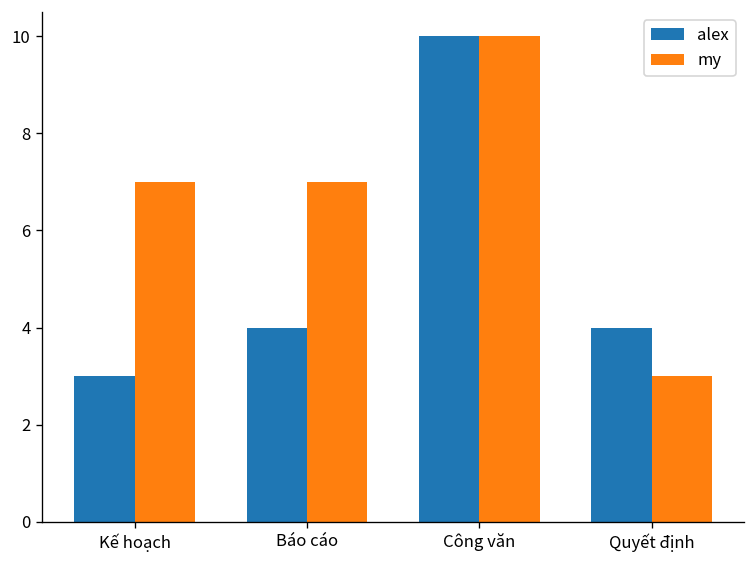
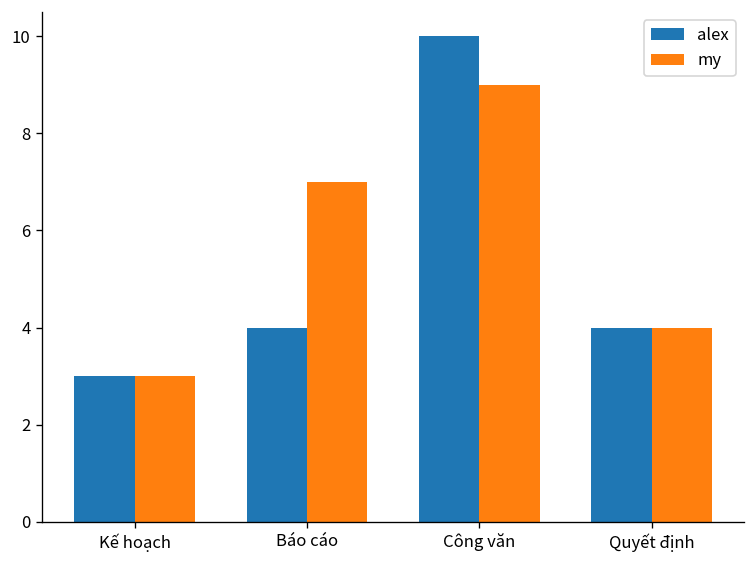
  {
    "alex": {
      "Kế hoạch": 3,
      "Báo cáo": 4,
      "Công văn": 10,
      "Quyết định": 4
    },
    "my": {
-     "Kế hoạch": 7,
+     "Kế hoạch": 3,
      "Báo cáo": 7,
-     "Công văn": 10,
-     "Quyết định": 3
+     "Công văn": 9,
+     "Quyết định": 4
    }
  }
